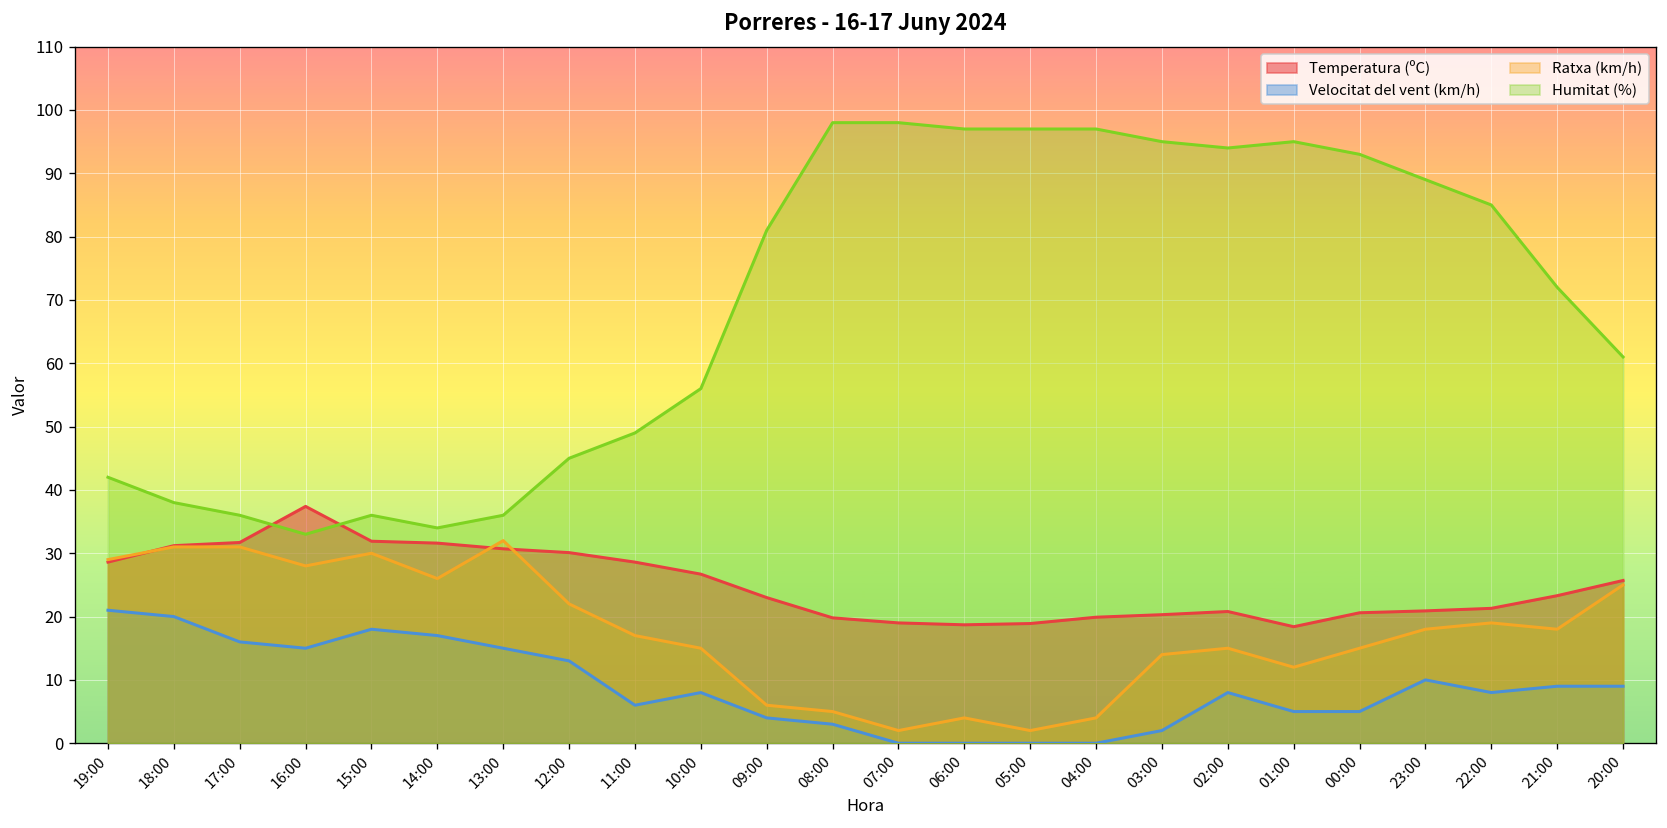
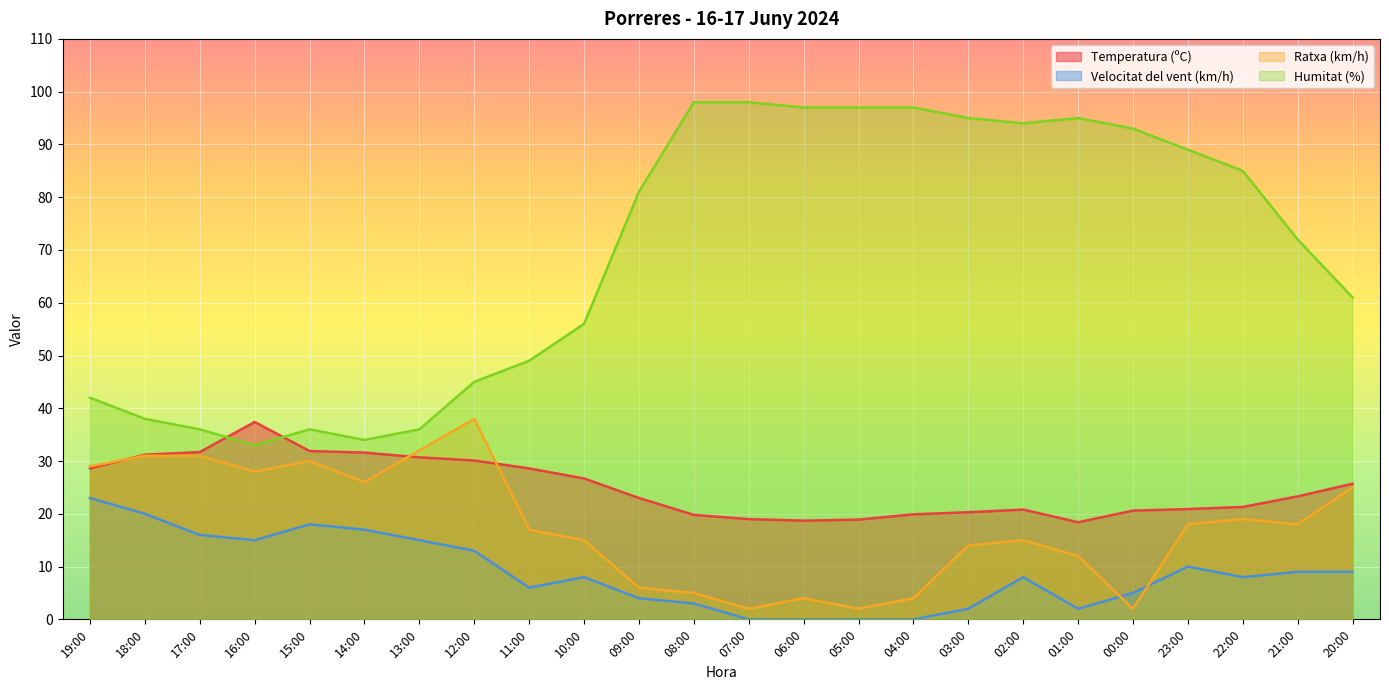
  {
    "Temperatura (ºC)": {
      "17:00": 32,
      "16:00": 37,
      "15:00": 32,
      "14:00": 32,
      "13:00": 31,
      "12:00": 30,
      "11:00": 29,
      "10:00": 27,
      "09:00": 23,
      "08:00": 20,
      "07:00": 19,
      "06:00": 19,
      "05:00": 19,
      "04:00": 20,
      "03:00": 20,
      "02:00": 21,
      "01:00": 18,
      "00:00": 21,
      "23:00": 21,
      "22:00": 21,
      "21:00": 23,
      "20:00": 26
    },
    "Velocitat del vent (km/h)": {
-     "19:00": 21,
+     "19:00": 23,
      "18:00": 20,
      "17:00": 16,
      "16:00": 15,
      "15:00": 18,
      "14:00": 17,
      "13:00": 15,
      "12:00": 13,
      "11:00": 6,
      "10:00": 8,
      "09:00": 4,
      "08:00": 3,
      "07:00": 0,
      "06:00": 0,
      "05:00": 0,
      "04:00": 0,
      "03:00": 2,
      "02:00": 8,
-     "01:00": 5,
+     "01:00": 2,
      "00:00": 5,
      "23:00": 10,
      "22:00": 8,
      "21:00": 9,
      "20:00": 9
    },
    "Ratxa (km/h)": {
      "17:00": 31,
      "16:00": 28,
      "15:00": 30,
      "14:00": 26,
      "13:00": 32,
-     "12:00": 22,
+     "12:00": 38,
      "11:00": 17,
      "10:00": 15,
      "09:00": 6,
      "08:00": 5,
      "07:00": 2,
      "06:00": 4,
      "05:00": 2,
      "04:00": 4,
      "03:00": 14,
      "02:00": 15,
      "01:00": 12,
-     "00:00": 15,
+     "00:00": 2,
      "23:00": 18,
      "22:00": 19,
      "21:00": 18,
      "20:00": 25
    },
    "Humitat (%)": {
      "19:00": 42,
      "18:00": 38,
      "17:00": 36,
      "16:00": 33,
      "15:00": 36,
      "14:00": 34,
      "13:00": 36,
      "12:00": 45,
      "11:00": 49,
      "10:00": 56,
      "09:00": 81,
      "08:00": 98,
      "07:00": 98,
      "06:00": 97,
      "05:00": 97,
      "04:00": 97,
      "03:00": 95,
      "02:00": 94,
      "01:00": 95,
      "00:00": 93,
      "23:00": 89,
      "22:00": 85,
      "21:00": 72,
      "20:00": 61
    }
  }
